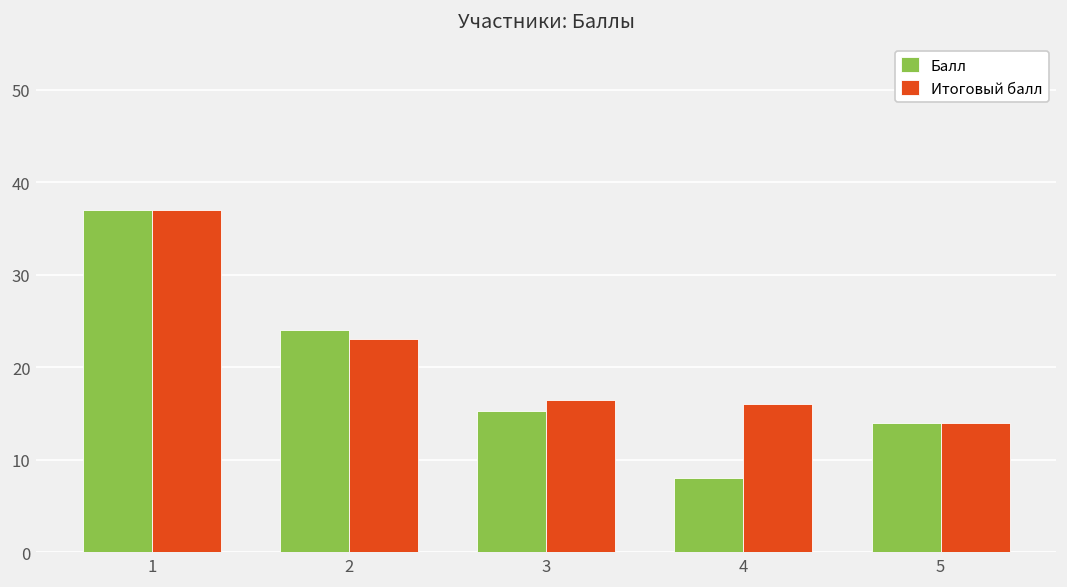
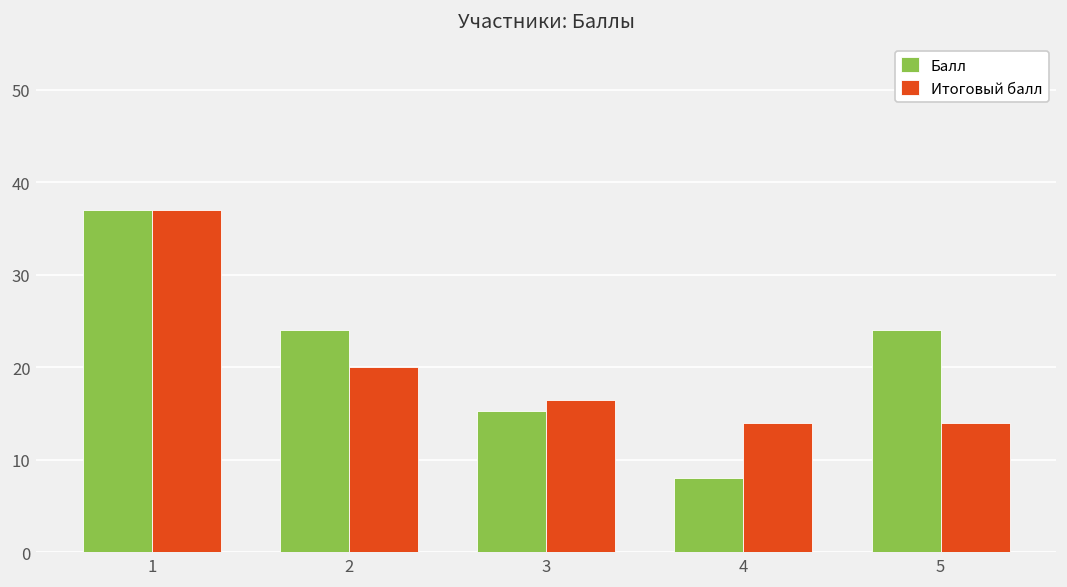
  {
    "Балл": {
      "1": 37,
      "2": 24,
      "3": 15,
      "4": 8,
-     "5": 14
+     "5": 24
    },
    "Итоговый балл": {
      "1": 37,
-     "2": 23,
+     "2": 20,
      "3": 17,
-     "4": 16,
+     "4": 14,
      "5": 14
    }
  }
